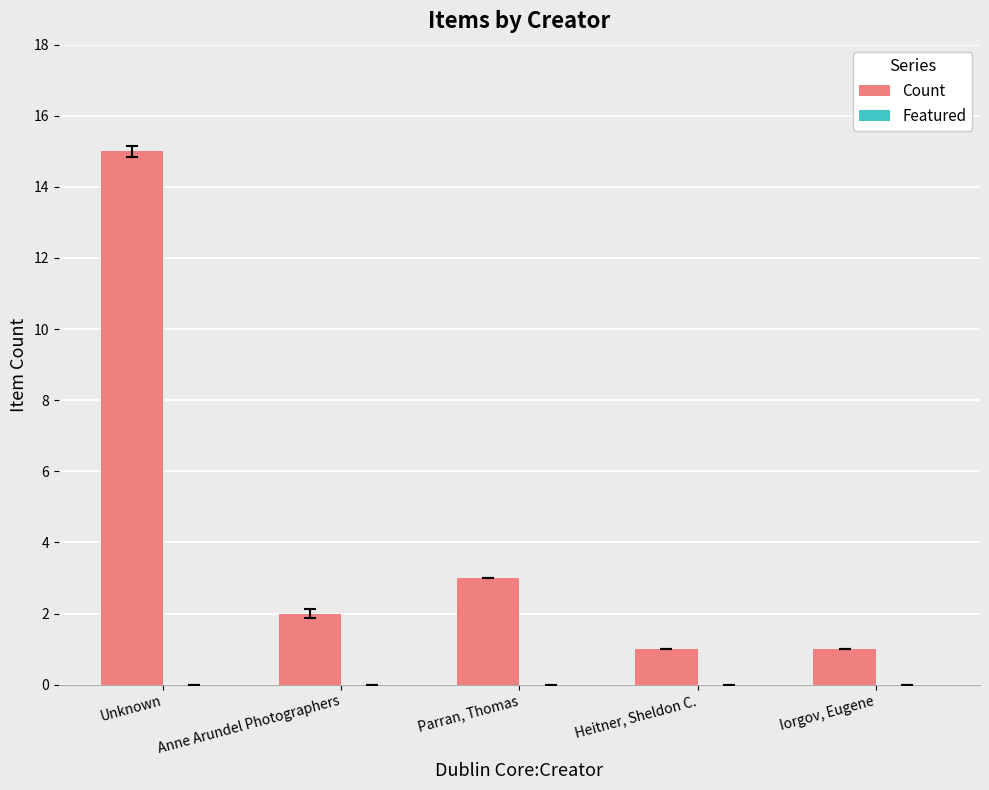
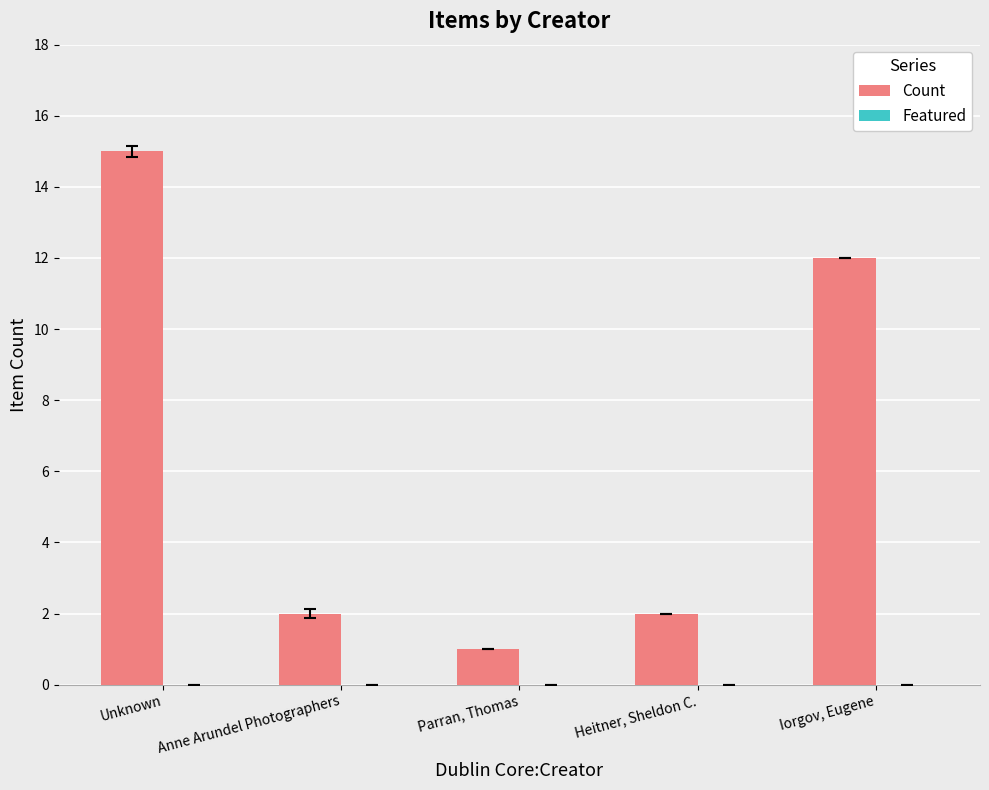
  {
    "Count": {
      "Unknown": 15,
      "Anne Arundel Photographers": 2,
-     "Parran, Thomas": 3,
-     "Heitner, Sheldon C.": 1,
-     "Iorgov, Eugene": 1
+     "Parran, Thomas": 1,
+     "Heitner, Sheldon C.": 2,
+     "Iorgov, Eugene": 12
    },
    "Featured": {
      "Unknown": 0,
      "Anne Arundel Photographers": 0,
      "Parran, Thomas": 0,
      "Heitner, Sheldon C.": 0,
      "Iorgov, Eugene": 0
    }
  }
